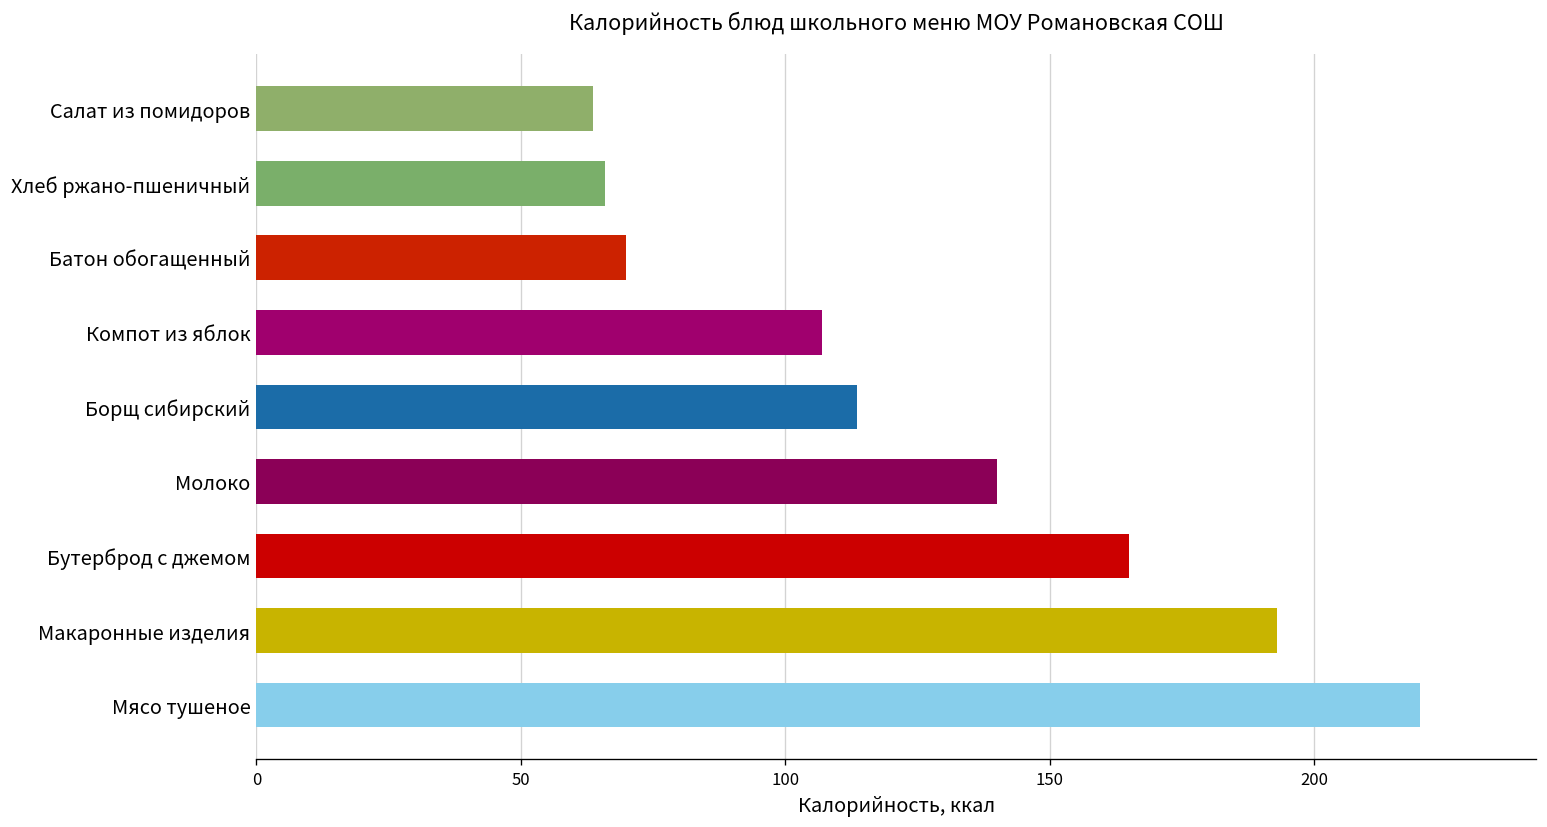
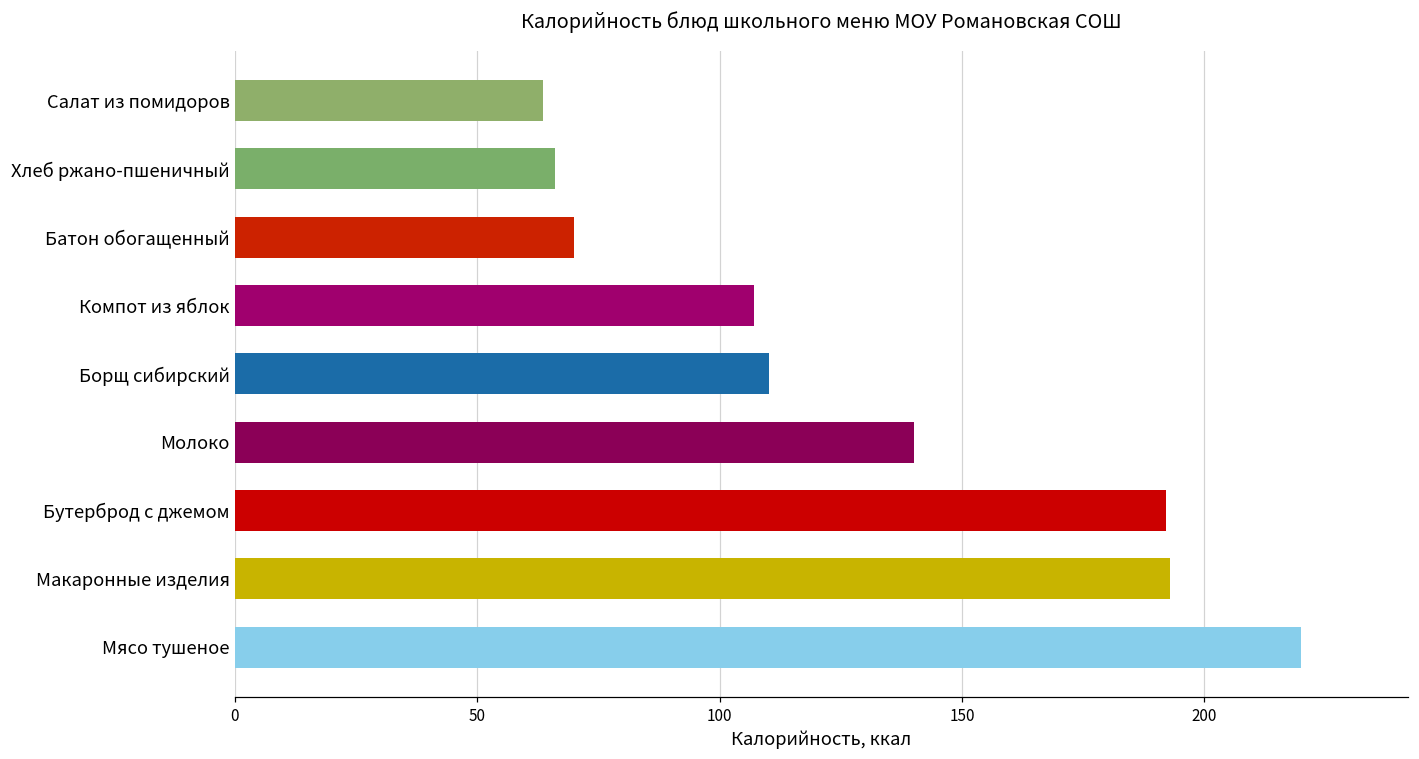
  {
    "Салат из помидоров": 64,
    "Хлеб ржано-пшеничный": 66,
    "Батон обогащенный": 70,
    "Компот из яблок": 107,
-   "Борщ сибирский": 114,
+   "Борщ сибирский": 110,
    "Молоко": 140,
-   "Бутерброд с джемом": 165,
+   "Бутерброд с джемом": 192,
    "Макаронные изделия": 193,
    "Мясо тушеное": 220
  }
